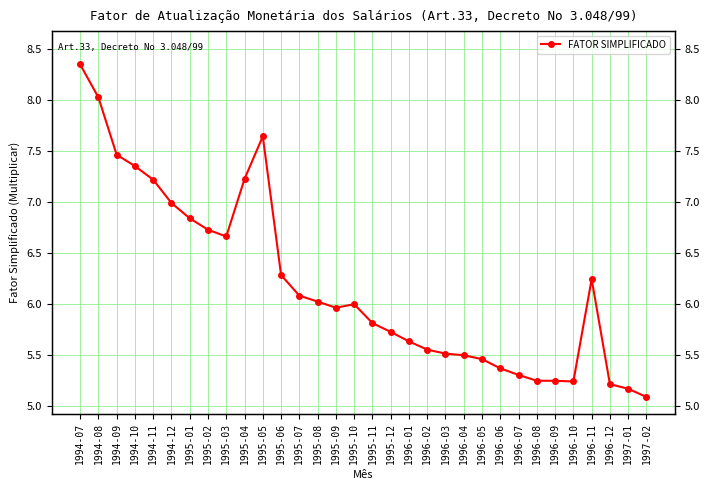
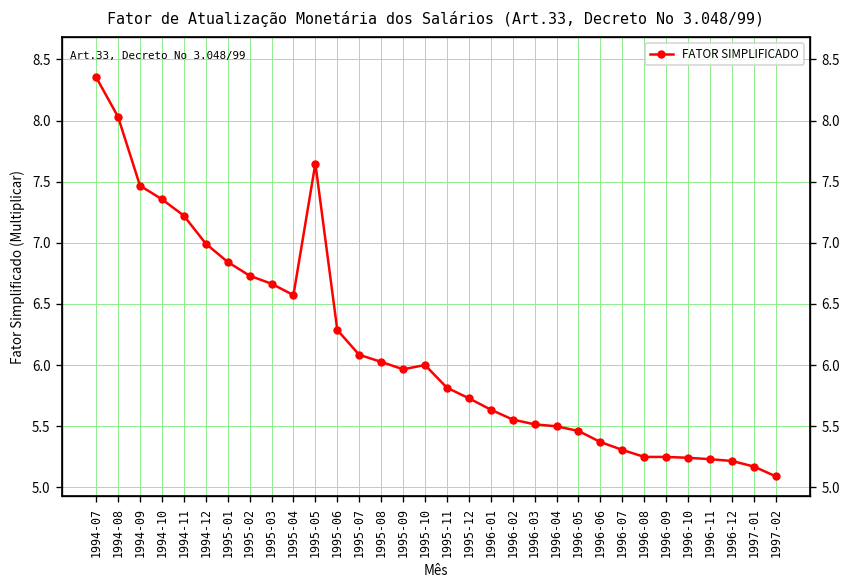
  {
    "1994-08": 8.03,
    "1994-09": 7.47,
    "1994-10": 7.36,
    "1994-11": 7.22,
    "1994-12": 6.99,
    "1995-01": 6.84,
    "1995-02": 6.73,
    "1995-03": 6.67,
-   "1995-04": 7.23,
+   "1995-04": 6.57,
    "1995-05": 7.65,
    "1995-06": 6.29,
    "1995-07": 6.08,
    "1995-08": 6.03,
    "1995-09": 5.97,
    "1995-10": 6.00,
    "1995-11": 5.82,
    "1995-12": 5.73,
    "1996-01": 5.64,
    "1996-02": 5.55,
    "1996-03": 5.52,
    "1996-04": 5.50,
    "1996-05": 5.46,
    "1996-06": 5.37,
    "1996-07": 5.31,
    "1996-08": 5.25,
    "1996-09": 5.25,
    "1996-10": 5.24,
-   "1996-11": 6.25,
+   "1996-11": 5.23,
    "1996-12": 5.22,
    "1997-01": 5.17,
    "1997-02": 5.09
  }
